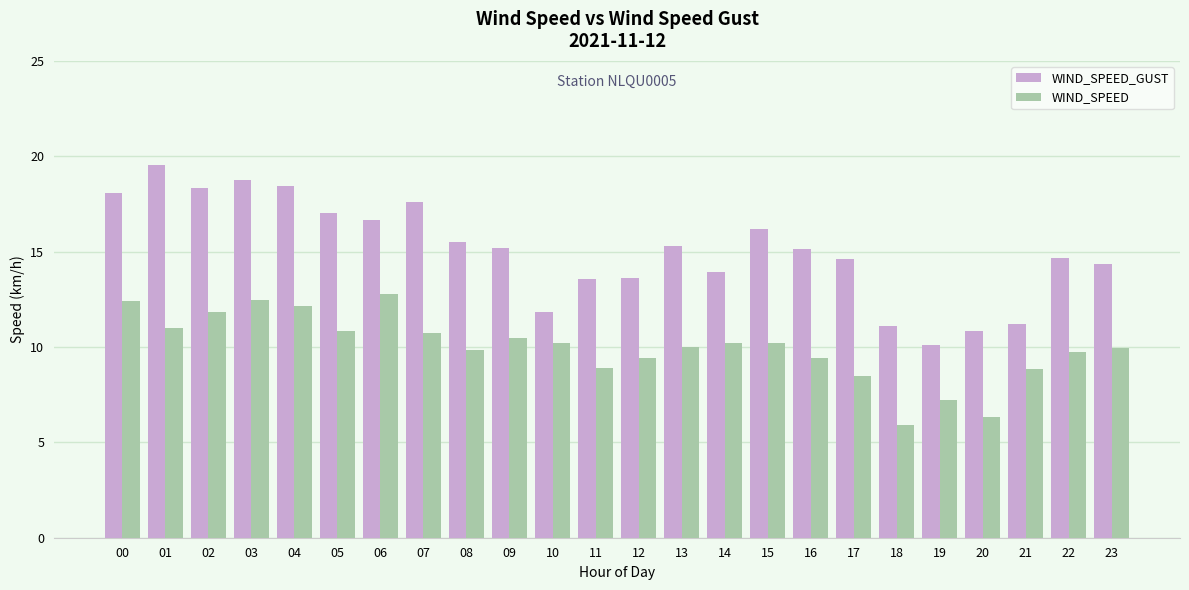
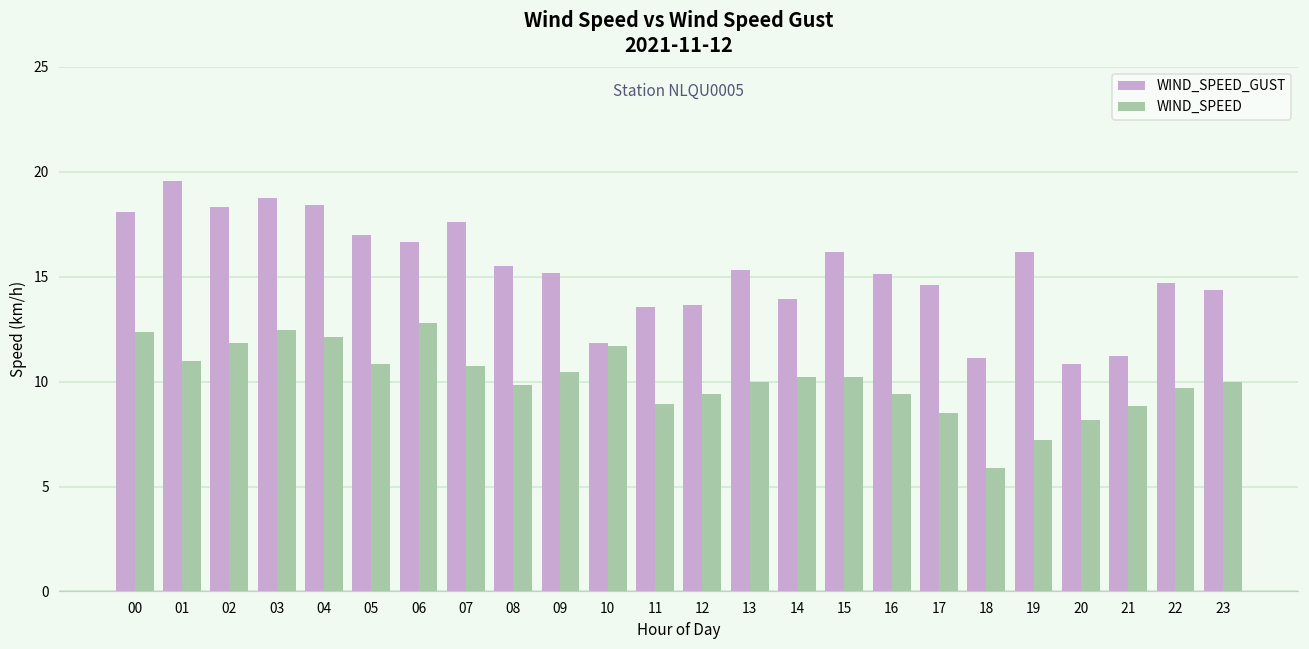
  {
    "WIND_SPEED_GUST": {
      "00": 18.1,
      "01": 19.6,
      "02": 18.3,
      "03": 18.8,
      "04": 18.4,
      "05": 17.0,
      "06": 16.7,
      "07": 17.6,
      "08": 15.5,
      "09": 15.2,
      "10": 11.8,
      "11": 13.6,
      "12": 13.6,
      "13": 15.3,
      "14": 13.9,
      "15": 16.2,
      "16": 15.1,
      "17": 14.6,
      "18": 11.1,
-     "19": 10.1,
+     "19": 16.2,
      "20": 10.9,
      "21": 11.2,
      "22": 14.7,
      "23": 14.4
    },
    "WIND_SPEED": {
      "00": 12.4,
      "01": 11.0,
      "02": 11.9,
      "03": 12.5,
      "04": 12.1,
      "05": 10.8,
      "06": 12.8,
      "07": 10.8,
      "08": 9.8,
      "09": 10.5,
-     "10": 10.2,
+     "10": 11.7,
      "11": 8.9,
      "12": 9.4,
      "13": 10.0,
      "14": 10.2,
      "15": 10.2,
      "16": 9.4,
      "17": 8.5,
      "18": 5.9,
      "19": 7.2,
-     "20": 6.3,
+     "20": 8.2,
      "21": 8.8,
      "22": 9.7,
      "23": 10.0
    }
  }
